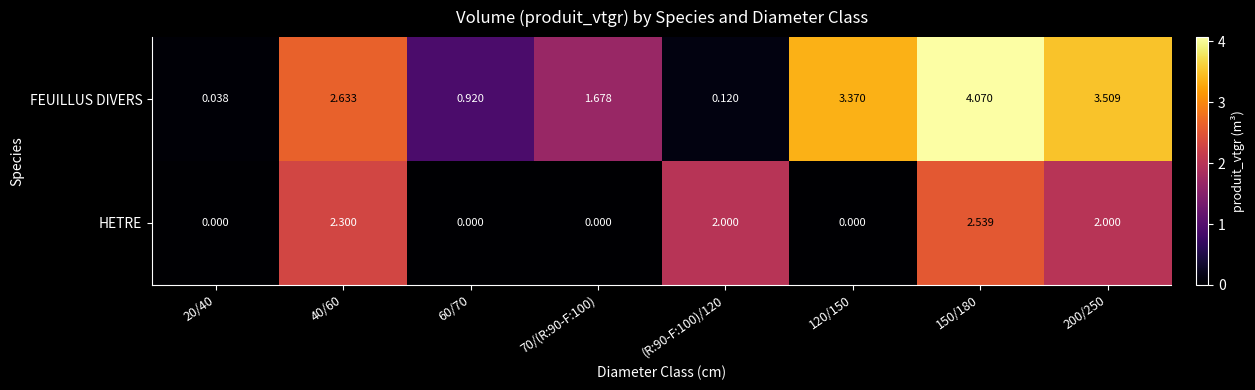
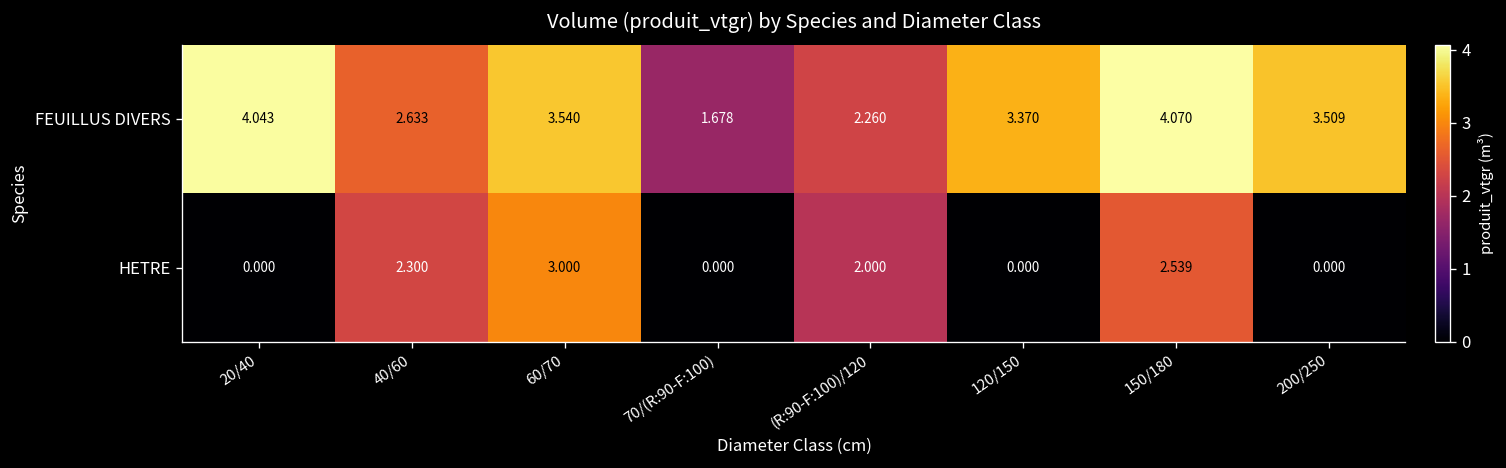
  {
    "FEUILLUS DIVERS": {
-     "20/40": 0.038,
+     "20/40": 4.043,
      "40/60": 2.633,
-     "60/70": 0.920,
+     "60/70": 3.540,
      "70/(R:90-F:100)": 1.678,
-     "(R:90-F:100)/120": 0.120,
+     "(R:90-F:100)/120": 2.260,
      "120/150": 3.370,
      "150/180": 4.070,
      "200/250": 3.509
    },
    "HETRE": {
      "20/40": 0.000,
      "40/60": 2.300,
-     "60/70": 0.000,
+     "60/70": 3.000,
      "70/(R:90-F:100)": 0.000,
      "(R:90-F:100)/120": 2.000,
      "120/150": 0.000,
      "150/180": 2.539,
-     "200/250": 2.000
+     "200/250": 0.000
    }
  }
